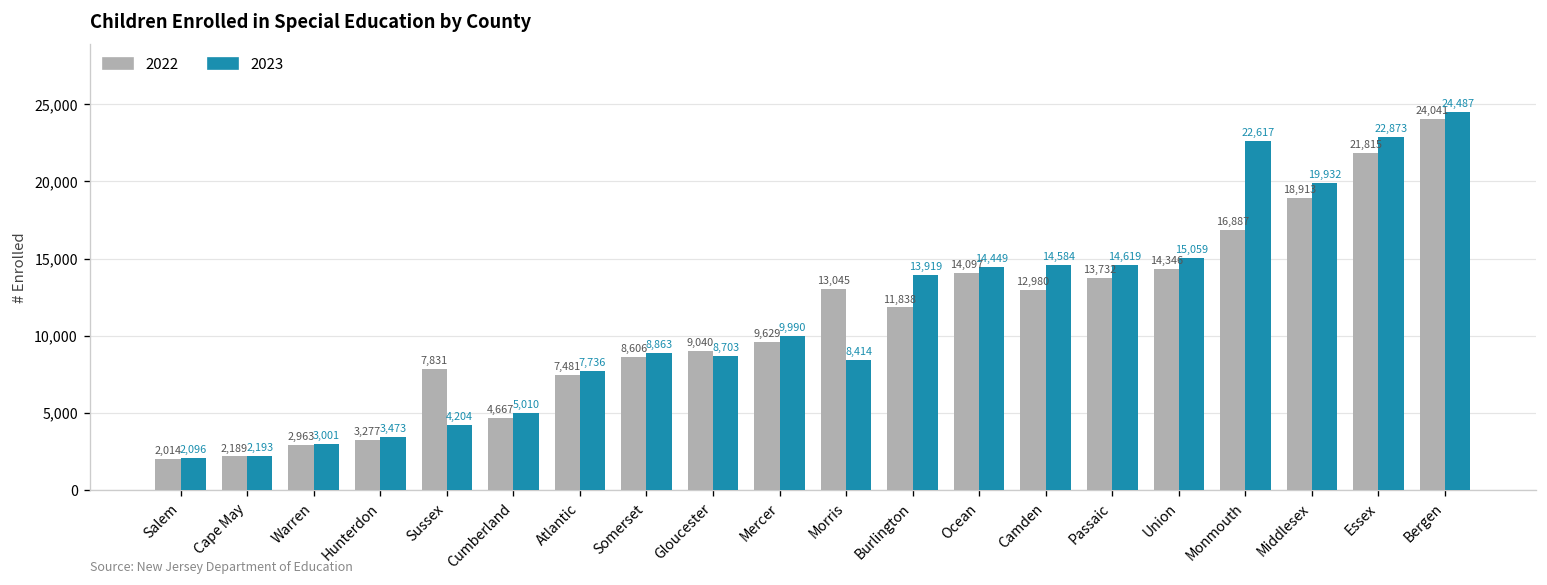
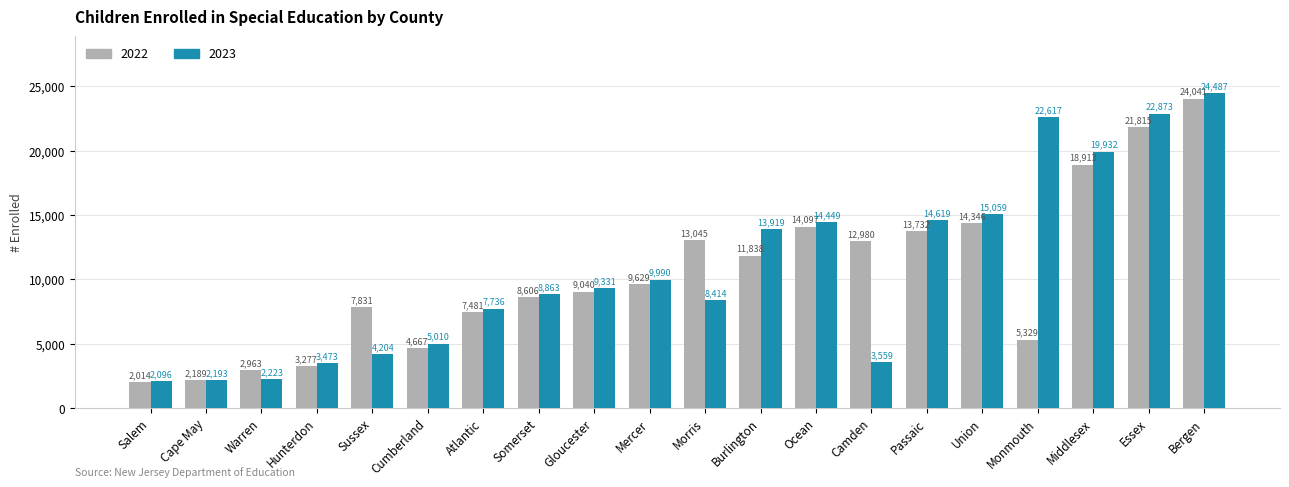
  {
    "2022": {
      "Salem": "2,014",
      "Cape May": "2,189",
      "Warren": "2,963",
      "Hunterdon": "3,277",
      "Sussex": "7,831",
      "Cumberland": "4,667",
      "Atlantic": "7,481",
      "Somerset": "8,606",
      "Gloucester": "9,040",
      "Mercer": "9,629",
      "Morris": "13,045",
      "Burlington": "11,838",
      "Ocean": "14,097",
      "Camden": "12,980",
      "Passaic": "13,732",
      "Union": "14,346",
-     "Monmouth": "16,887",
+     "Monmouth": "5,329",
      "Middlesex": "18,913",
      "Essex": "21,815",
      "Bergen": "24,041"
    },
    "2023": {
      "Salem": "2,096",
      "Cape May": "2,193",
-     "Warren": "3,001",
+     "Warren": "2,223",
      "Hunterdon": "3,473",
      "Sussex": "4,204",
      "Cumberland": "5,010",
      "Atlantic": "7,736",
      "Somerset": "8,863",
-     "Gloucester": "8,703",
+     "Gloucester": "9,331",
      "Mercer": "9,990",
      "Morris": "8,414",
      "Burlington": "13,919",
      "Ocean": "14,449",
-     "Camden": "14,584",
+     "Camden": "3,559",
      "Passaic": "14,619",
      "Union": "15,059",
      "Monmouth": "22,617",
      "Middlesex": "19,932",
      "Essex": "22,873",
      "Bergen": "24,487"
    }
  }
